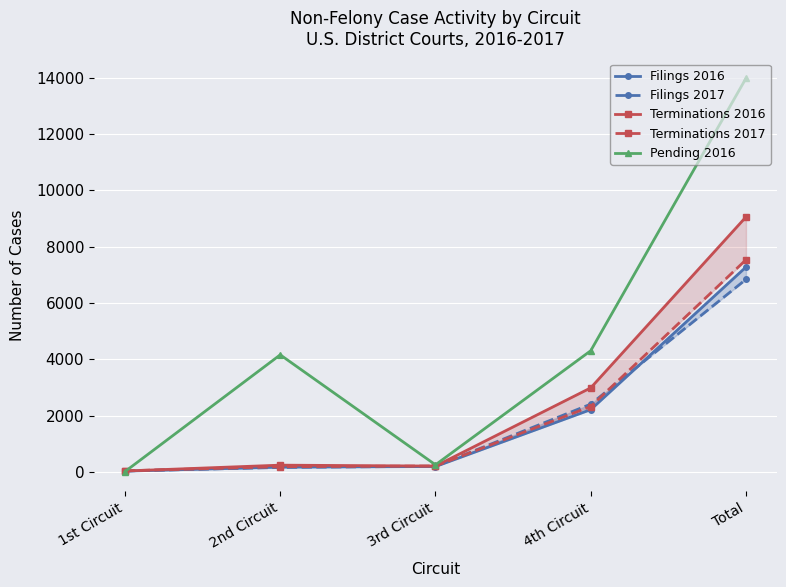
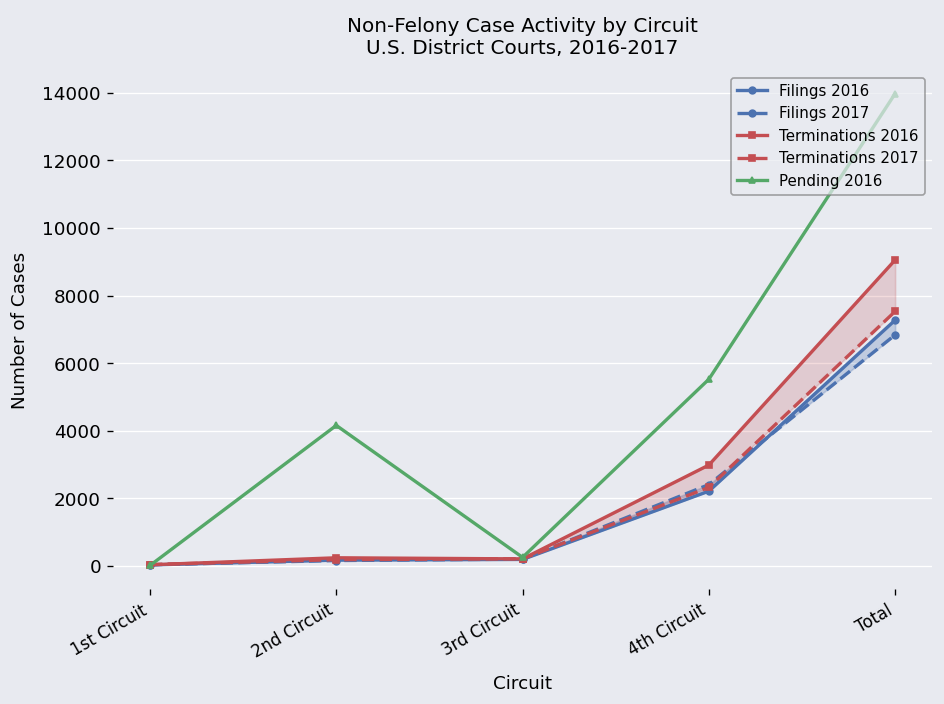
  {
    "Pending 2016": {
      "2nd Circuit": 4200,
-     "4th Circuit": 4300
+     "4th Circuit": 5500
    }
  }
